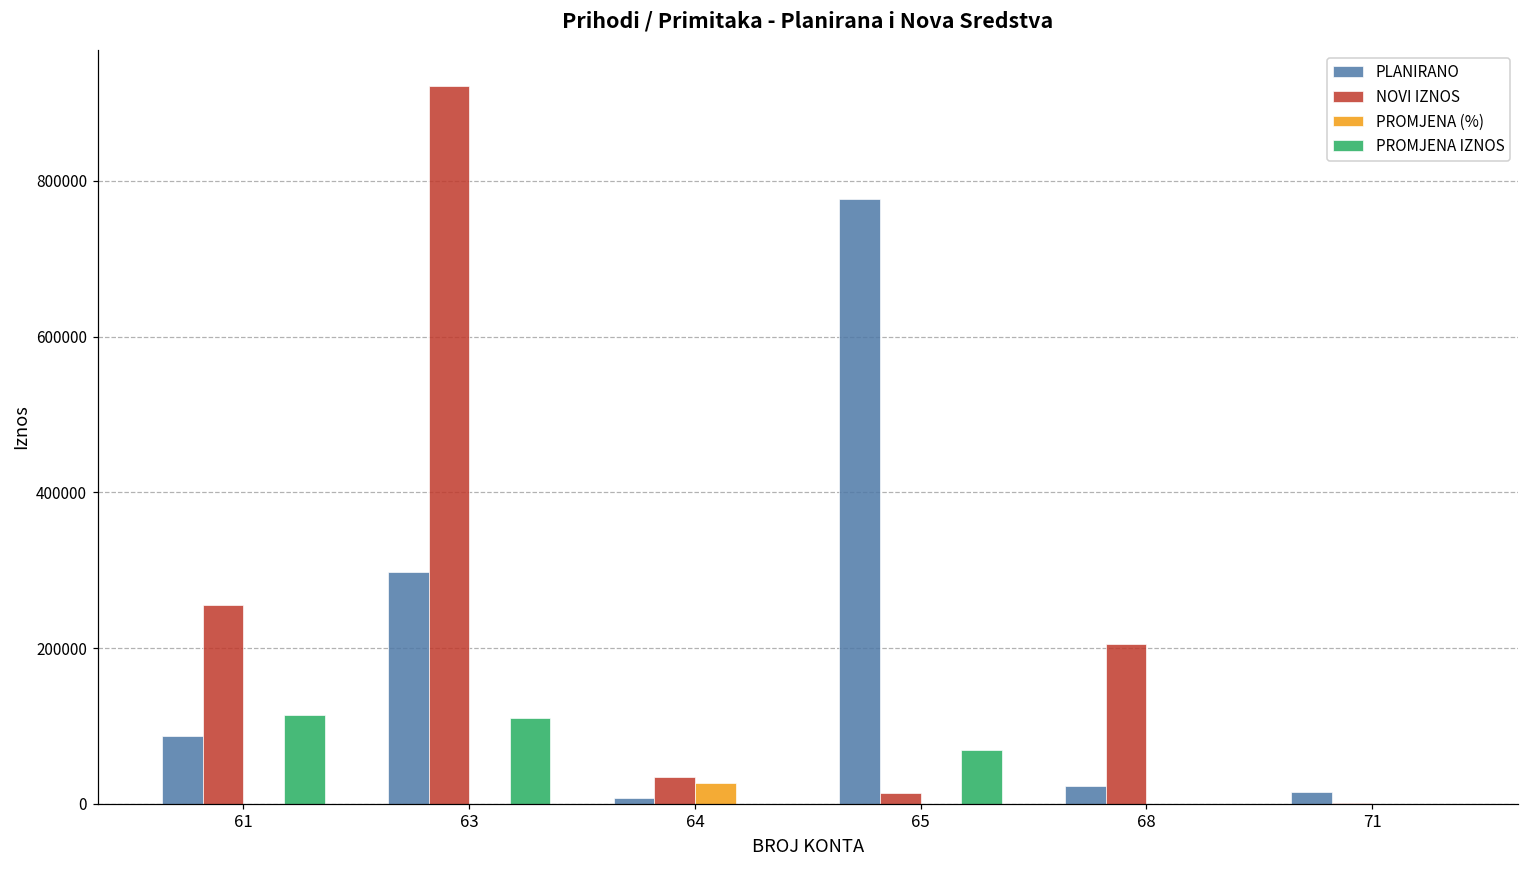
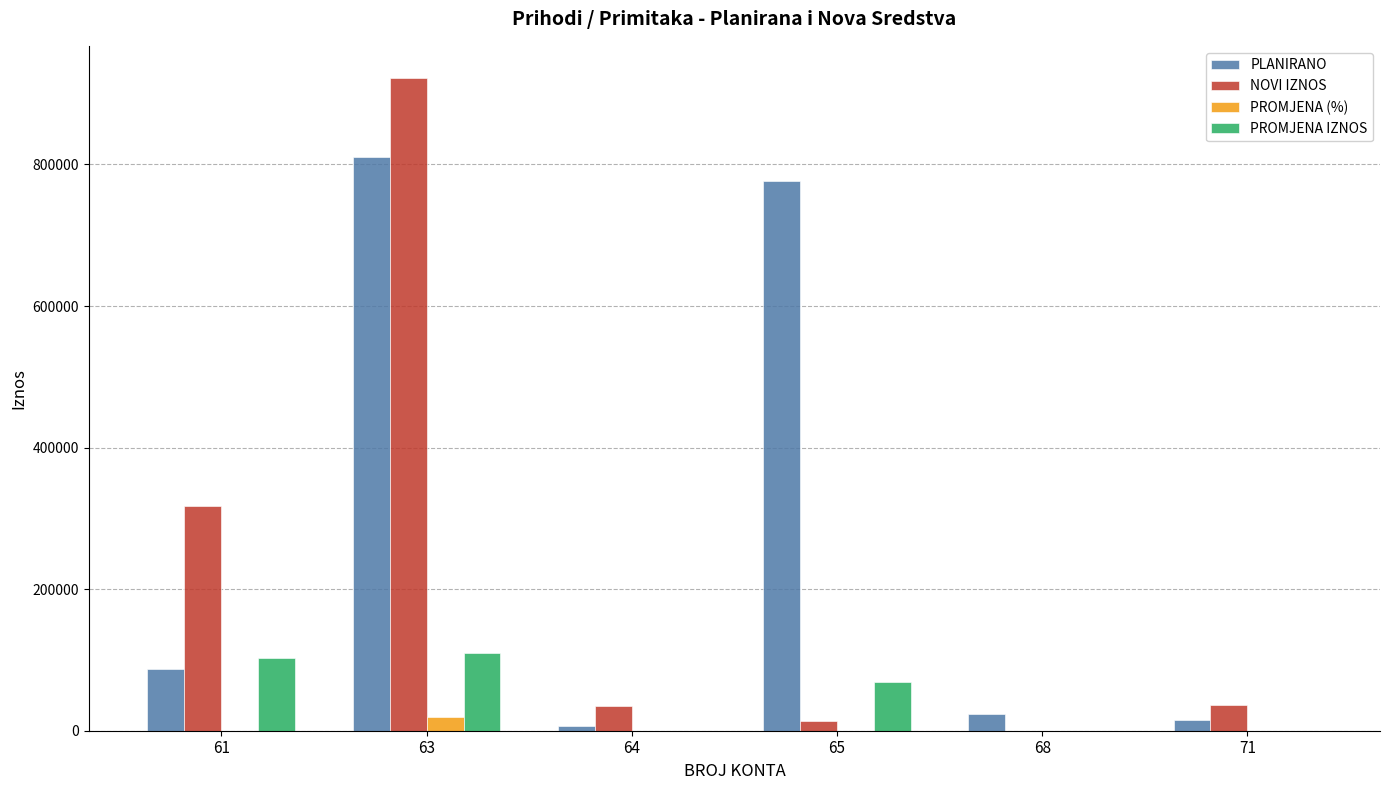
  {
    "PLANIRANO": {
      "61": 90000,
-     "63": 300000,
+     "63": 810000,
      "64": 10000,
      "65": 780000,
      "68": 20000,
      "71": 20000
    },
    "NOVI IZNOS": {
-     "61": 260000,
+     "61": 320000,
      "63": 920000,
      "64": 30000,
      "65": 10000,
-     "68": 200000,
-     "71": 0
+     "68": 0,
+     "71": 40000
    },
    "PROMJENA (%)": {
-     "63": 0,
-     "64": 30000,
+     "63": 20000,
+     "64": 0,
      "65": 0,
      "68": 0,
      "71": 0
    },
    "PROMJENA IZNOS": {
-     "61": 110000,
+     "61": 100000,
      "63": 110000,
      "64": 0,
      "65": 70000,
      "68": 0,
      "71": 0
    }
  }
